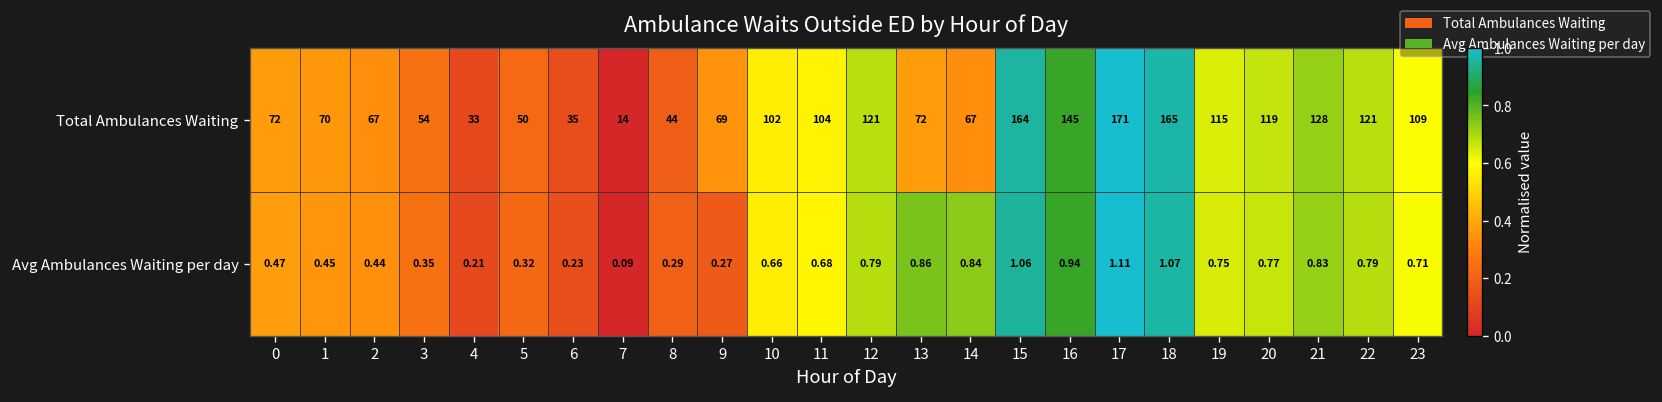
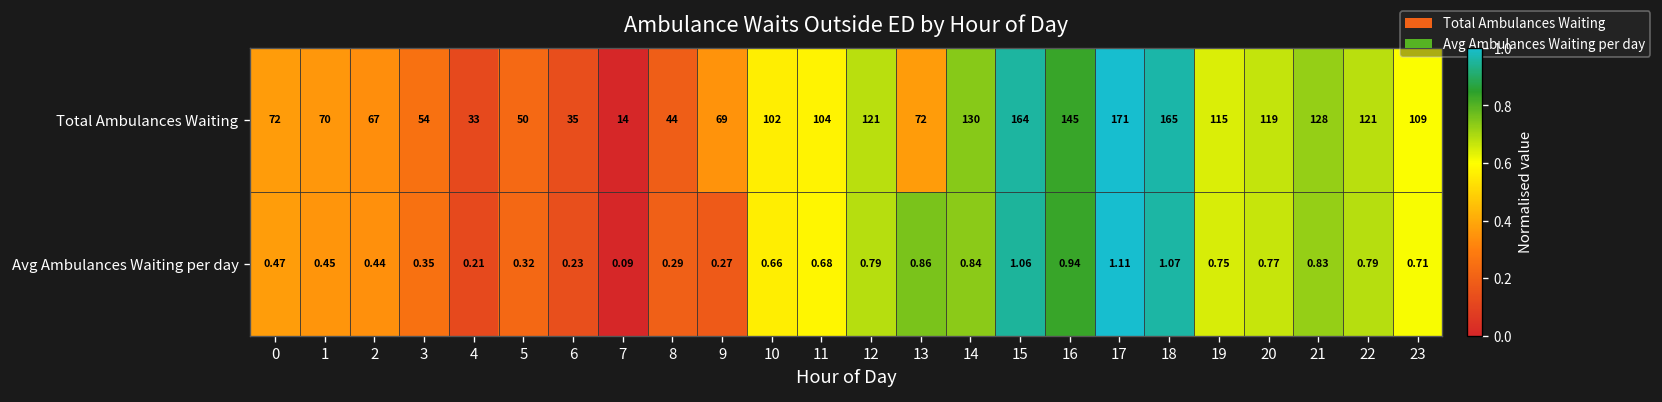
  {
    "Total Ambulances Waiting": {
      "0": 72,
      "1": 70,
      "2": 67,
      "3": 54,
      "4": 33,
      "5": 50,
      "6": 35,
      "7": 14,
      "8": 44,
      "9": 69,
      "10": 102,
      "11": 104,
      "12": 121,
      "13": 72,
-     "14": 67,
+     "14": 130,
      "15": 164,
      "16": 145,
      "17": 171,
      "18": 165,
      "19": 115,
      "20": 119,
      "21": 128,
      "22": 121,
      "23": 109
    },
    "Avg Ambulances Waiting per day": {
      "0": 0.47,
      "1": 0.45,
      "2": 0.44,
      "3": 0.35,
      "4": 0.21,
      "5": 0.32,
      "6": 0.23,
      "7": 0.09,
      "8": 0.29,
      "9": 0.27,
      "10": 0.66,
      "11": 0.68,
      "12": 0.79,
      "13": 0.86,
      "14": 0.84,
      "15": 1.06,
      "16": 0.94,
      "17": 1.11,
      "18": 1.07,
      "19": 0.75,
      "20": 0.77,
      "21": 0.83,
      "22": 0.79,
      "23": 0.71
    }
  }
